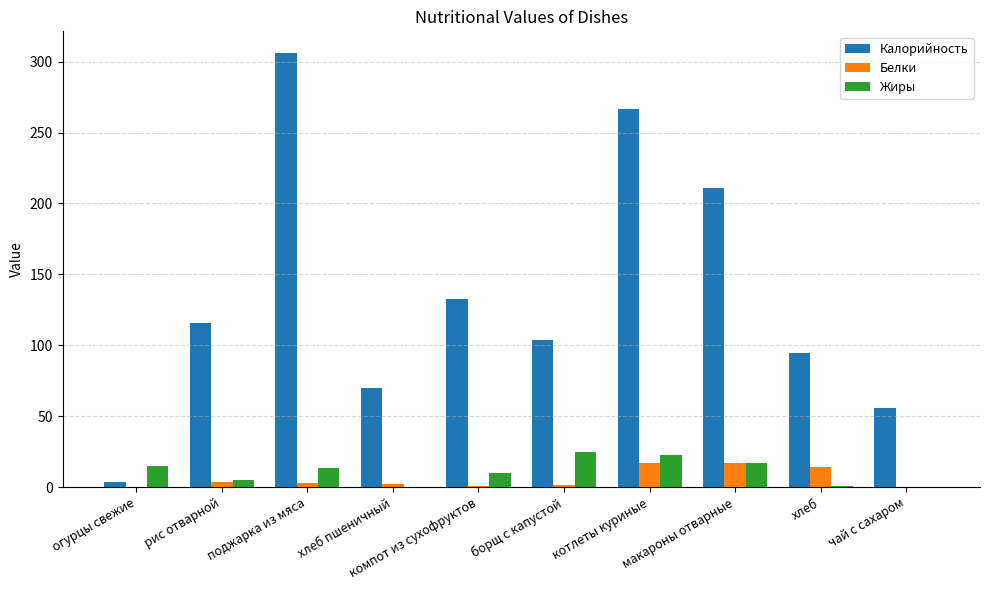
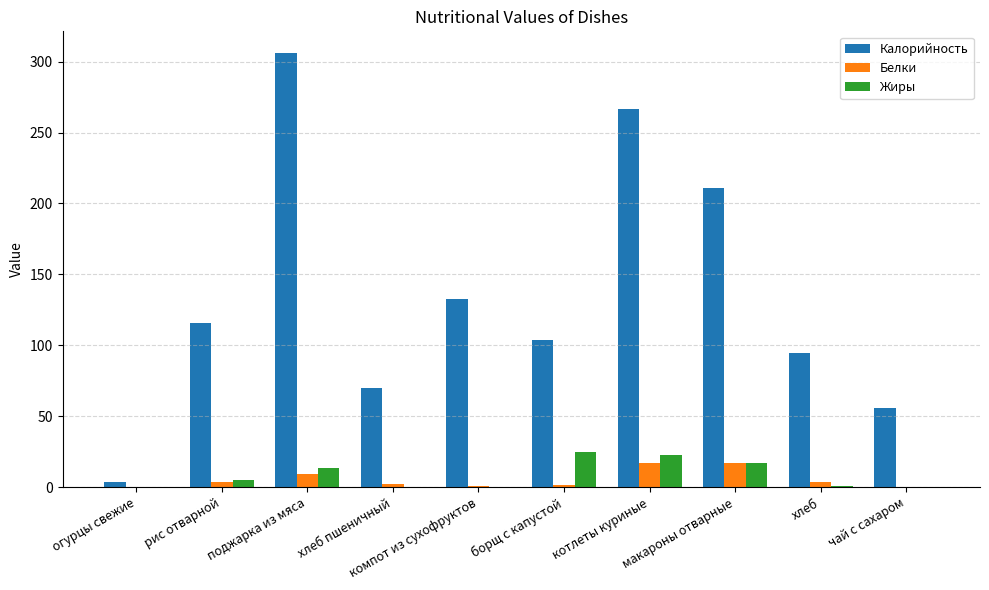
  {
    "Калорийность": {
      "огурцы свежие": 3,
      "рис отварной": 116,
      "поджарка из мяса": 306,
      "хлеб пшеничный": 70,
      "компот из сухофруктов": 133,
      "борщ с капустой": 104,
      "котлеты куриные": 267,
      "макароны отварные": 211,
      "хлеб": 94,
      "чай с сахаром": 56
    },
    "Белки": {
      "рис отварной": 4,
-     "поджарка из мяса": 3,
+     "поджарка из мяса": 9,
      "хлеб пшеничный": 2,
      "борщ с капустой": 2,
      "котлеты куриные": 17,
      "макароны отварные": 17,
-     "хлеб": 14
+     "хлеб": 4
    },
    "Жиры": {
-     "огурцы свежие": 15,
+     "огурцы свежие": 0,
      "рис отварной": 5,
      "поджарка из мяса": 14,
-     "компот из сухофруктов": 10,
+     "компот из сухофруктов": 0,
      "борщ с капустой": 25,
      "котлеты куриные": 23,
      "макароны отварные": 17,
      "чай с сахаром": 0
    }
  }
